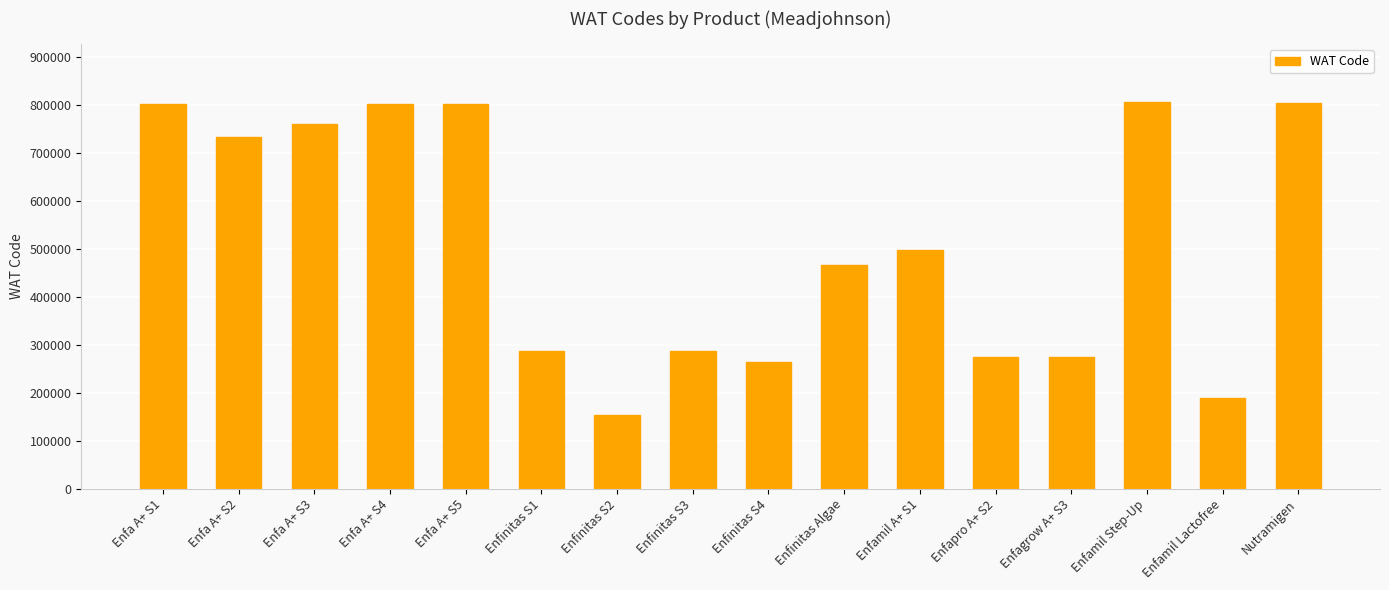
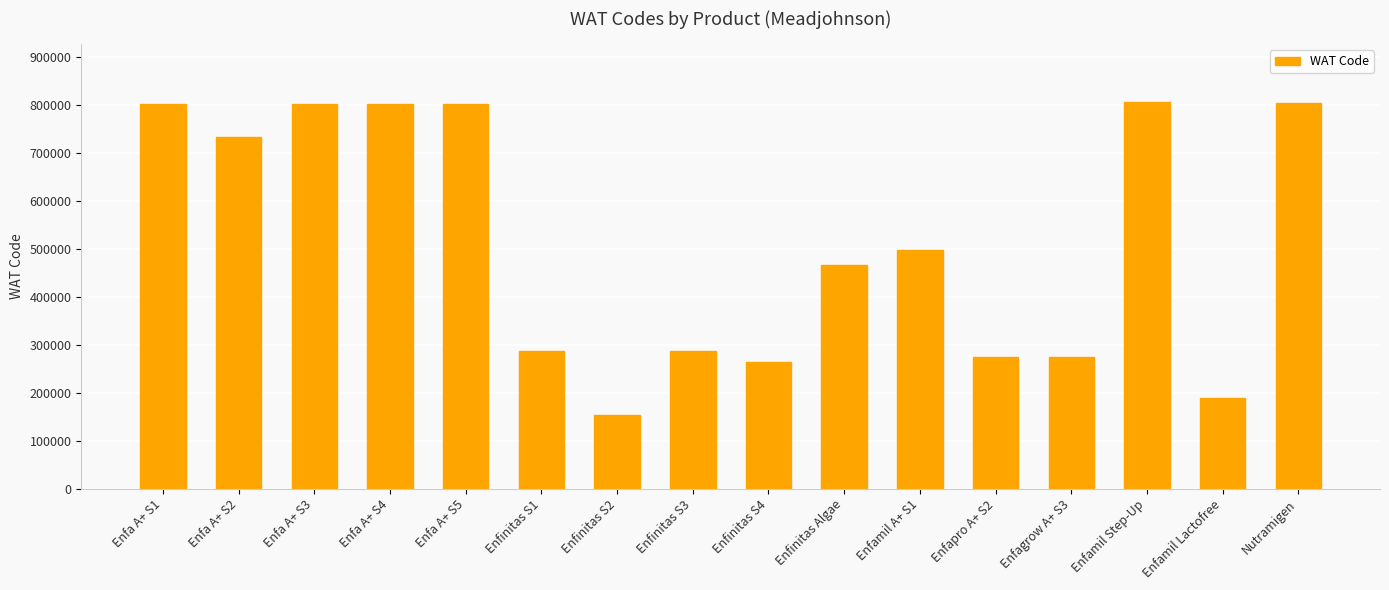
  {
    "Enfa A+ S1": 800000,
    "Enfa A+ S2": 730000,
-   "Enfa A+ S3": 760000,
+   "Enfa A+ S3": 800000,
    "Enfa A+ S4": 800000,
    "Enfa A+ S5": 800000,
    "Enfinitas S1": 290000,
    "Enfinitas S2": 150000,
    "Enfinitas S3": 290000,
    "Enfinitas S4": 260000,
    "Enfinitas Algae": 470000,
    "Enfamil A+ S1": 500000,
    "Enfapro A+ S2": 280000,
    "Enfagrow A+ S3": 280000,
    "Enfamil Step-Up": 810000,
    "Enfamil Lactofree": 190000,
    "Nutramigen": 810000
  }
